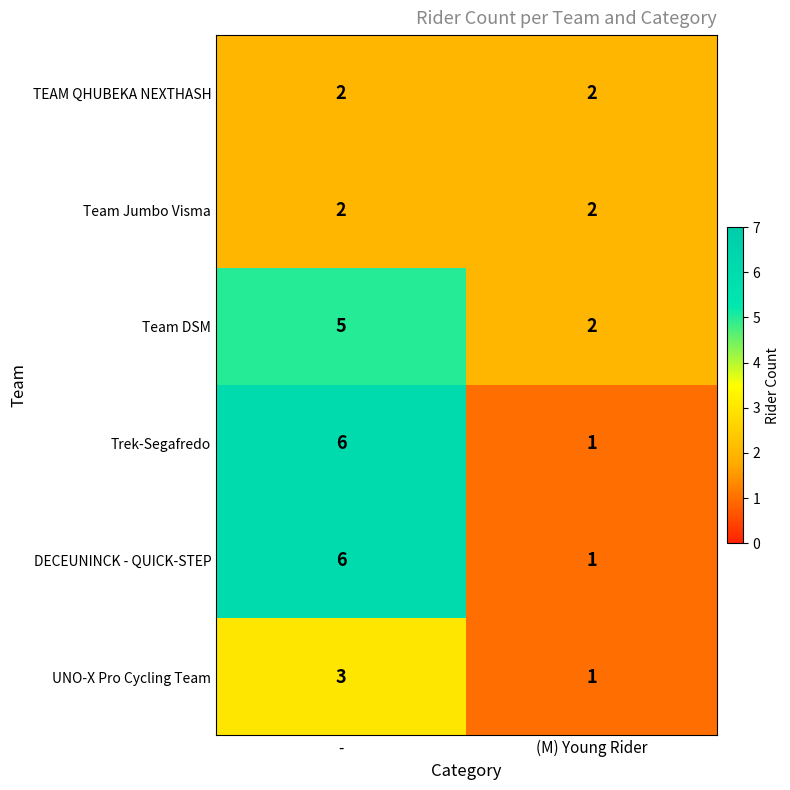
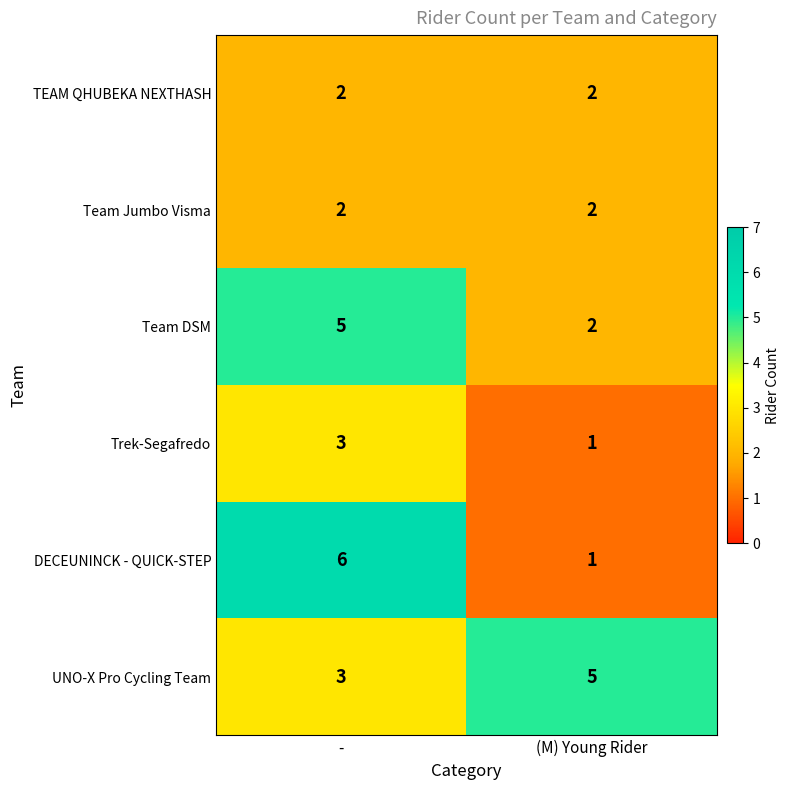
  {
    "TEAM QHUBEKA NEXTHASH": {
      "-": 2,
      "(M) Young Rider": 2
    },
    "Team Jumbo Visma": {
      "-": 2,
      "(M) Young Rider": 2
    },
    "Team DSM": {
      "-": 5,
      "(M) Young Rider": 2
    },
    "Trek-Segafredo": {
-     "-": 6,
+     "-": 3,
      "(M) Young Rider": 1
    },
    "DECEUNINCK - QUICK-STEP": {
      "-": 6,
      "(M) Young Rider": 1
    },
    "UNO-X Pro Cycling Team": {
      "-": 3,
-     "(M) Young Rider": 1
+     "(M) Young Rider": 5
    }
  }
